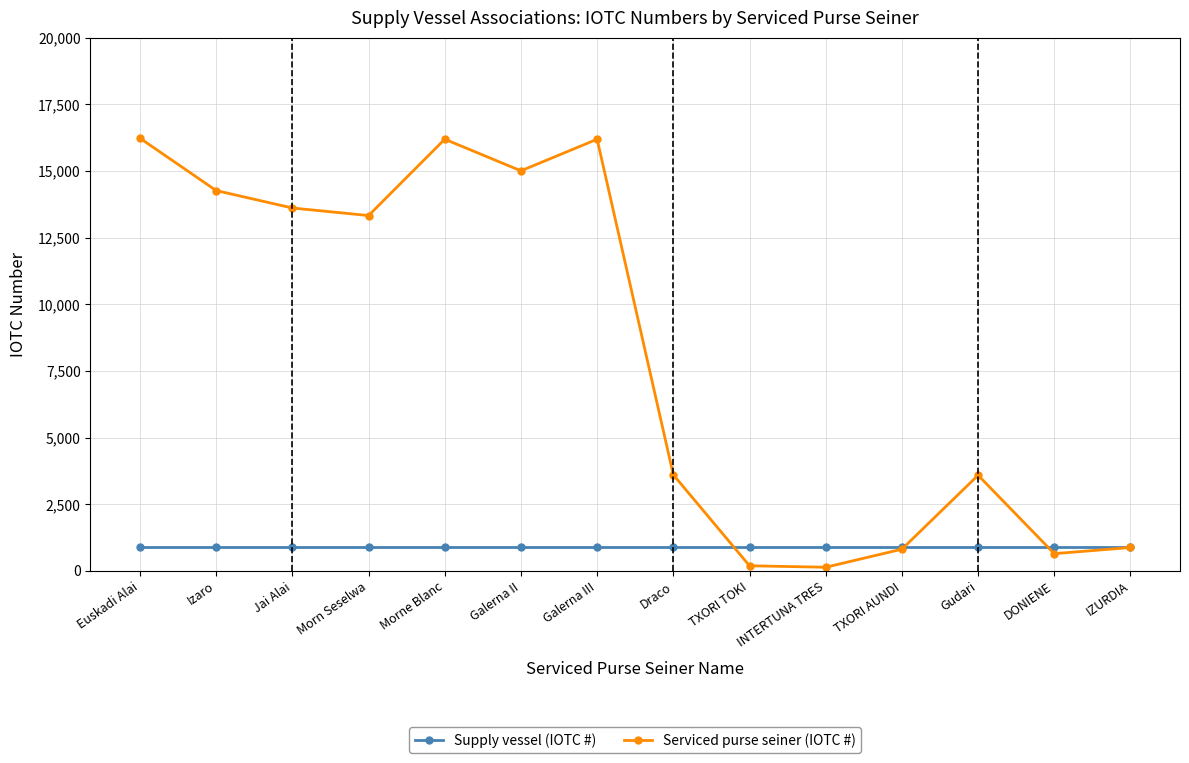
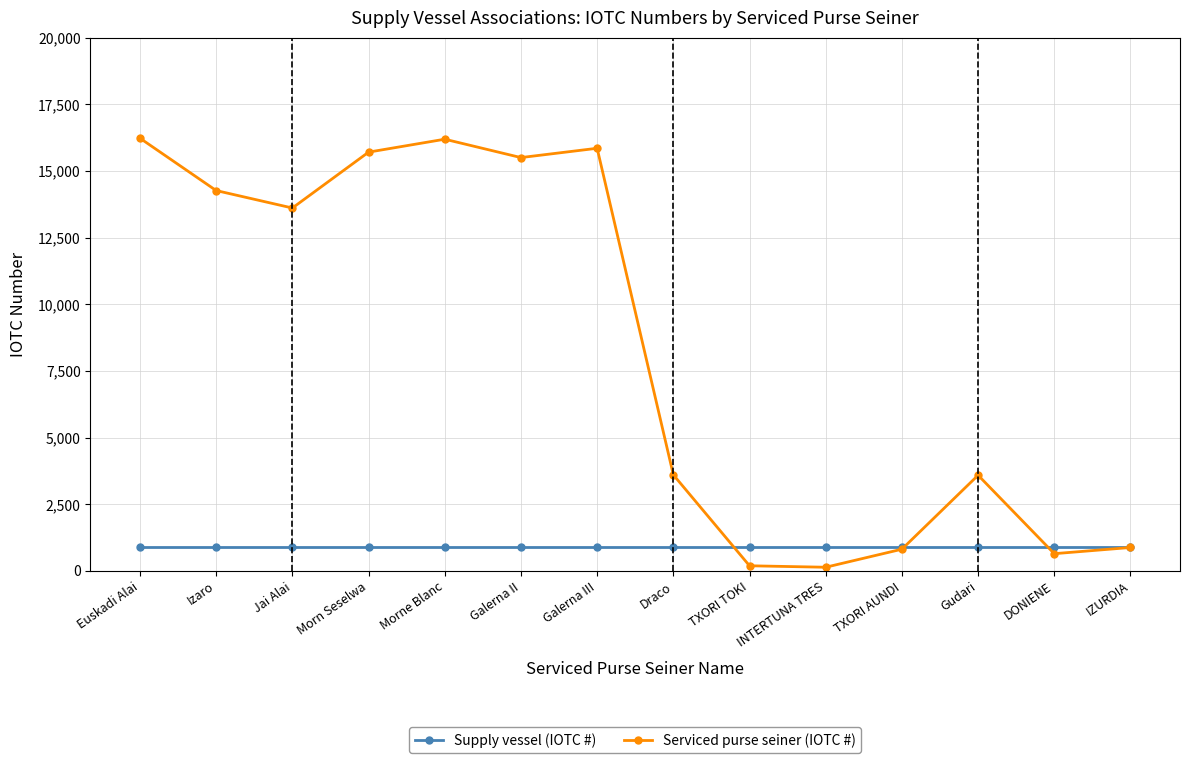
  {
    "Supply vessel (IOTC #)": {
      "Euskadi Alai": "900",
      "Izaro": "900",
      "Jai Alai": "900",
      "Morn Seselwa": "900",
      "Morne Blanc": "900",
      "Galerna II": "900",
      "Galerna III": "900",
      "Draco": "900",
      "TXORI TOKI": "900",
      "INTERTUNA TRES": "900",
      "TXORI AUNDI": "900",
      "Gudari": "900",
      "DONIENE": "900"
    },
    "Serviced purse seiner (IOTC #)": {
      "Euskadi Alai": "16,200",
      "Izaro": "14,300",
      "Jai Alai": "13,600",
-     "Morn Seselwa": "13,300",
+     "Morn Seselwa": "15,700",
      "Morne Blanc": "16,200",
-     "Galerna II": "15,000",
-     "Galerna III": "16,200",
+     "Galerna II": "15,500",
+     "Galerna III": "15,900",
      "Draco": "3,600",
      "TXORI TOKI": "200",
      "INTERTUNA TRES": "100",
      "TXORI AUNDI": "800",
      "Gudari": "3,600",
      "DONIENE": "600"
    }
  }
